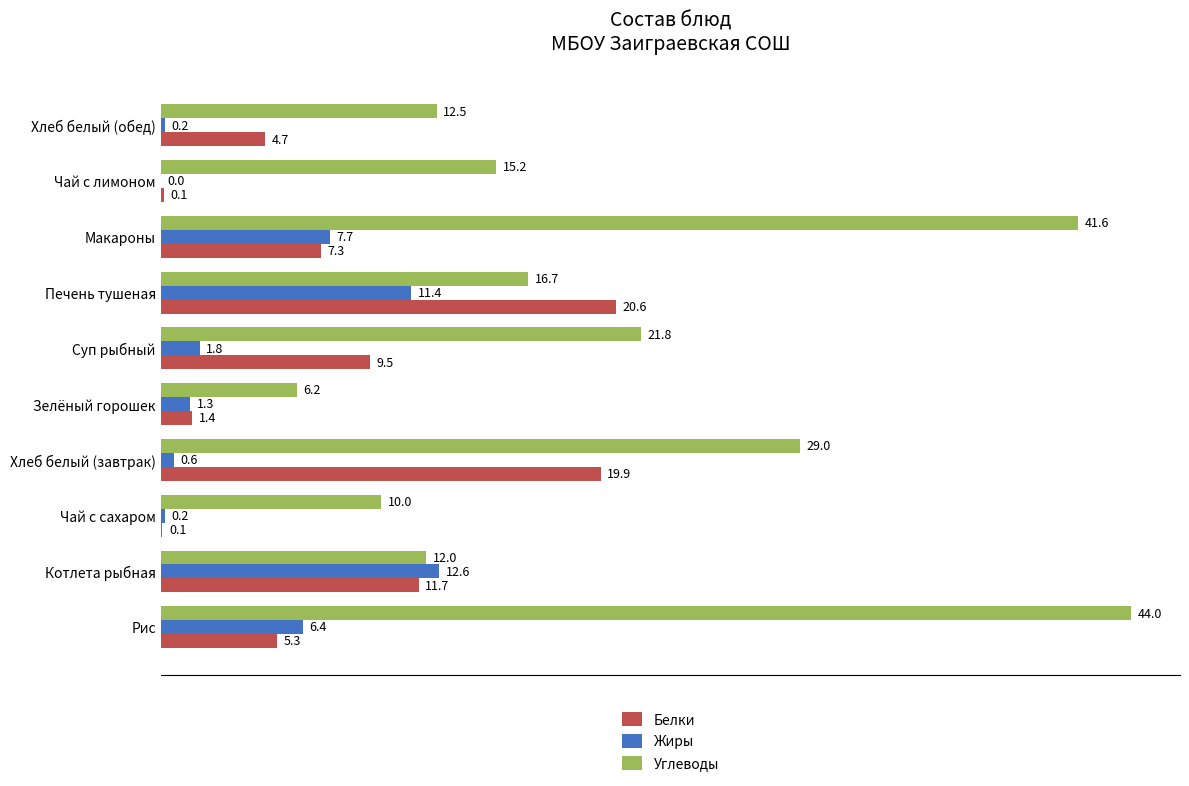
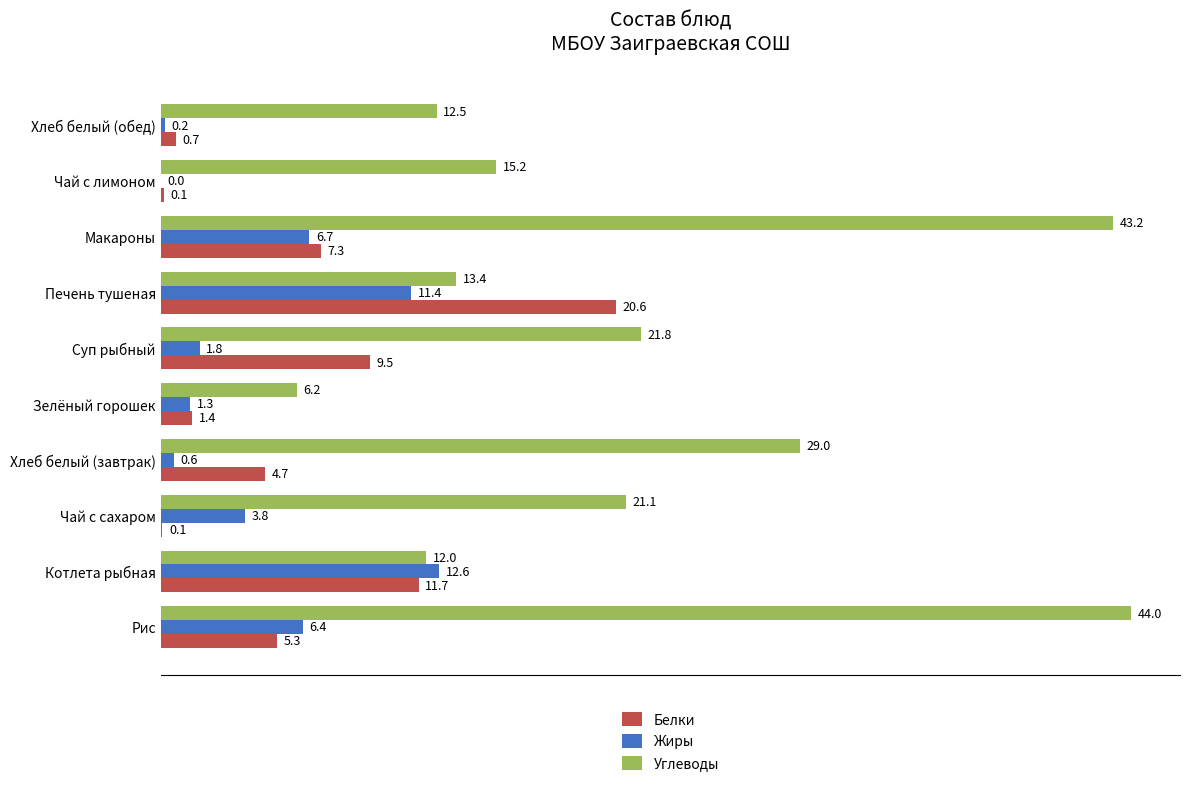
  {
    "Белки": {
-     "Хлеб белый (обед)": 4.7,
+     "Хлеб белый (обед)": 0.7,
      "Чай с лимоном": 0.1,
      "Макароны": 7.3,
      "Печень тушеная": 20.6,
      "Суп рыбный": 9.5,
      "Зелёный горошек": 1.4,
-     "Хлеб белый (завтрак)": 19.9,
+     "Хлеб белый (завтрак)": 4.7,
      "Чай с сахаром": 0.1,
      "Котлета рыбная": 11.7,
      "Рис": 5.3
    },
    "Жиры": {
      "Хлеб белый (обед)": 0.2,
      "Чай с лимоном": 0.0,
-     "Макароны": 7.7,
+     "Макароны": 6.7,
      "Печень тушеная": 11.4,
      "Суп рыбный": 1.8,
      "Зелёный горошек": 1.3,
      "Хлеб белый (завтрак)": 0.6,
-     "Чай с сахаром": 0.2,
+     "Чай с сахаром": 3.8,
      "Котлета рыбная": 12.6,
      "Рис": 6.4
    },
    "Углеводы": {
      "Хлеб белый (обед)": 12.5,
      "Чай с лимоном": 15.2,
-     "Макароны": 41.6,
-     "Печень тушеная": 16.7,
+     "Макароны": 43.2,
+     "Печень тушеная": 13.4,
      "Суп рыбный": 21.8,
      "Зелёный горошек": 6.2,
      "Хлеб белый (завтрак)": 29.0,
-     "Чай с сахаром": 10.0,
+     "Чай с сахаром": 21.1,
      "Котлета рыбная": 12.0,
      "Рис": 44.0
    }
  }
